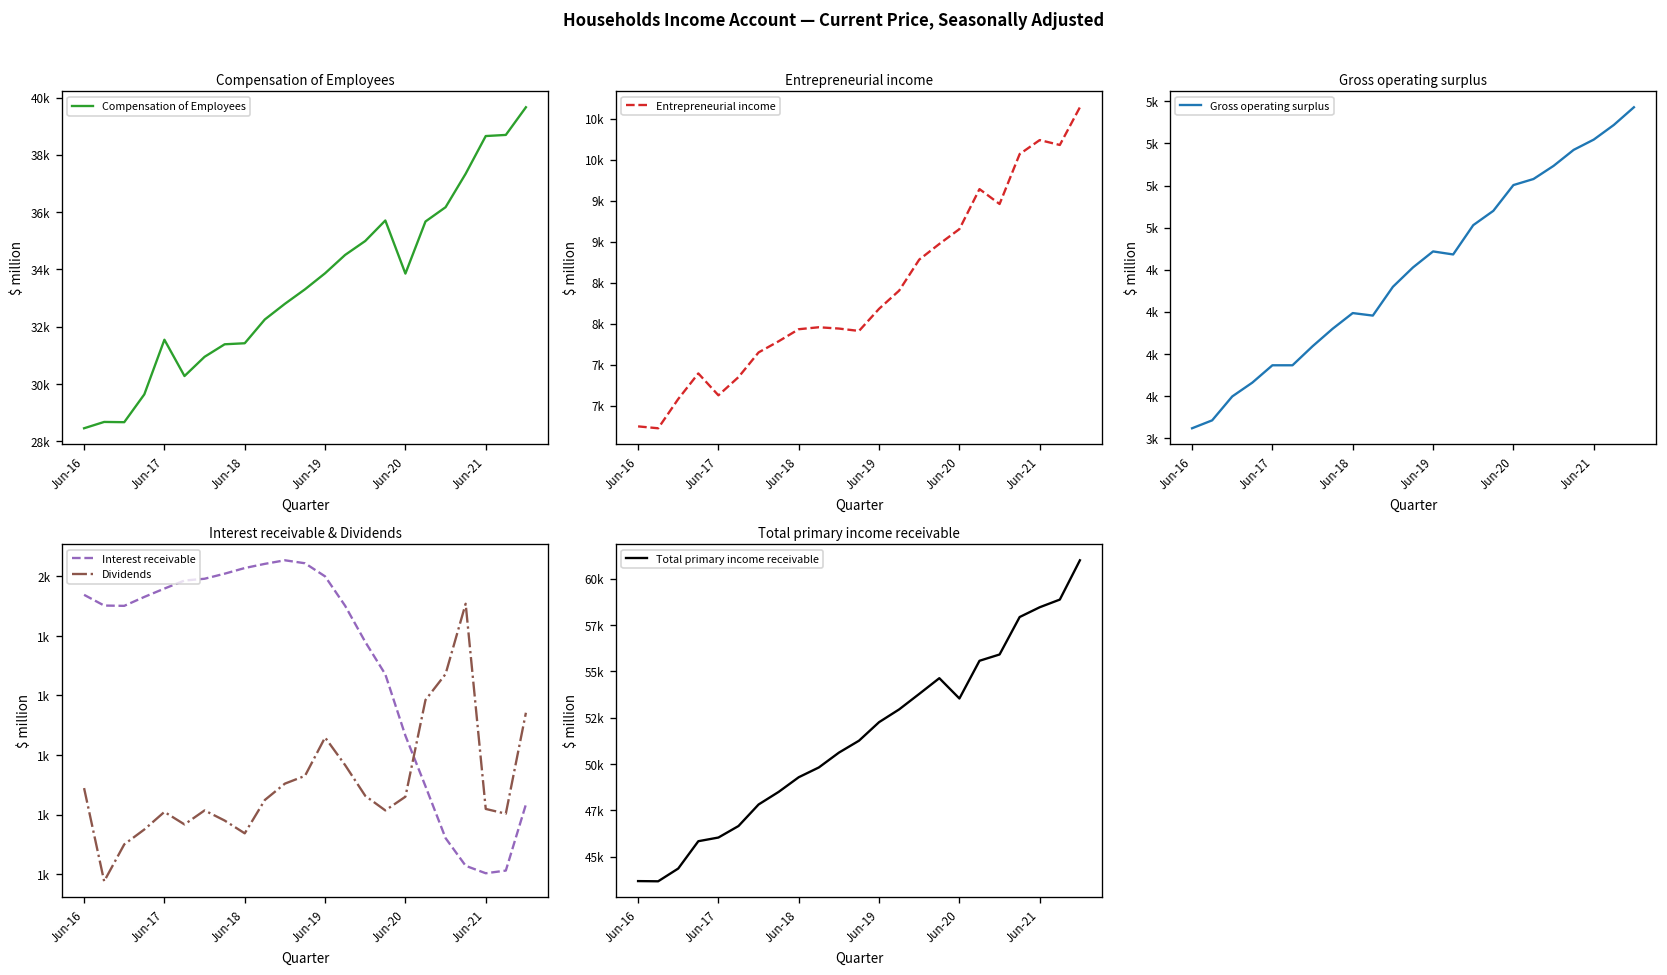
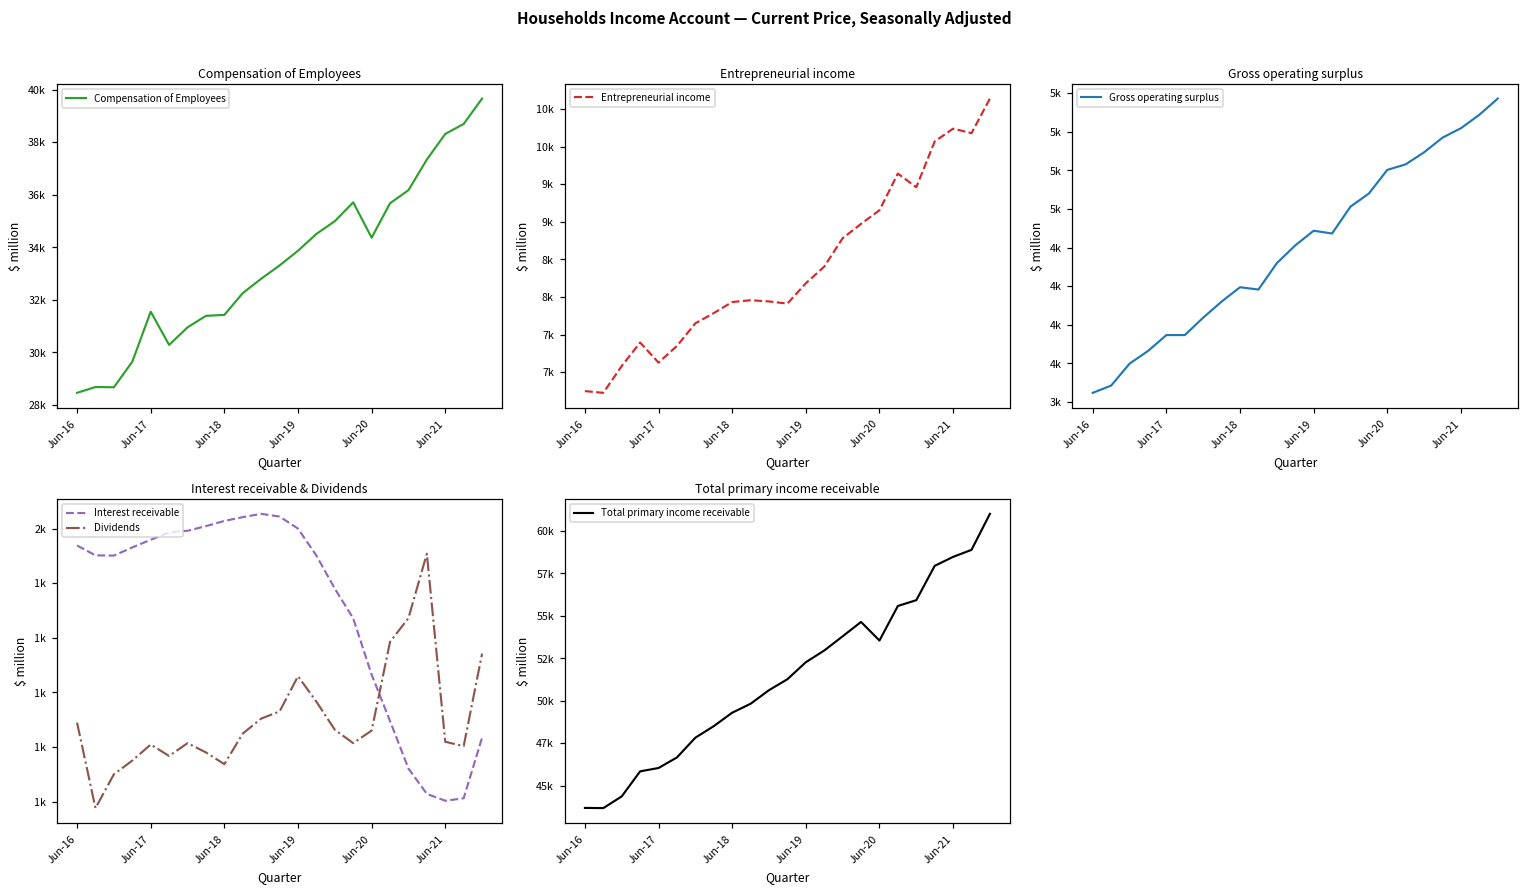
  {
    "Compensation of Employees": {
      "Jun-16": 28500,
      "Jun-17": 31600,
      "Jun-18": 31400,
      "Jun-19": 33900,
-     "Jun-20": 33900,
-     "Jun-21": 38700
+     "Jun-20": 34400,
+     "Jun-21": 38300
    }
  }
